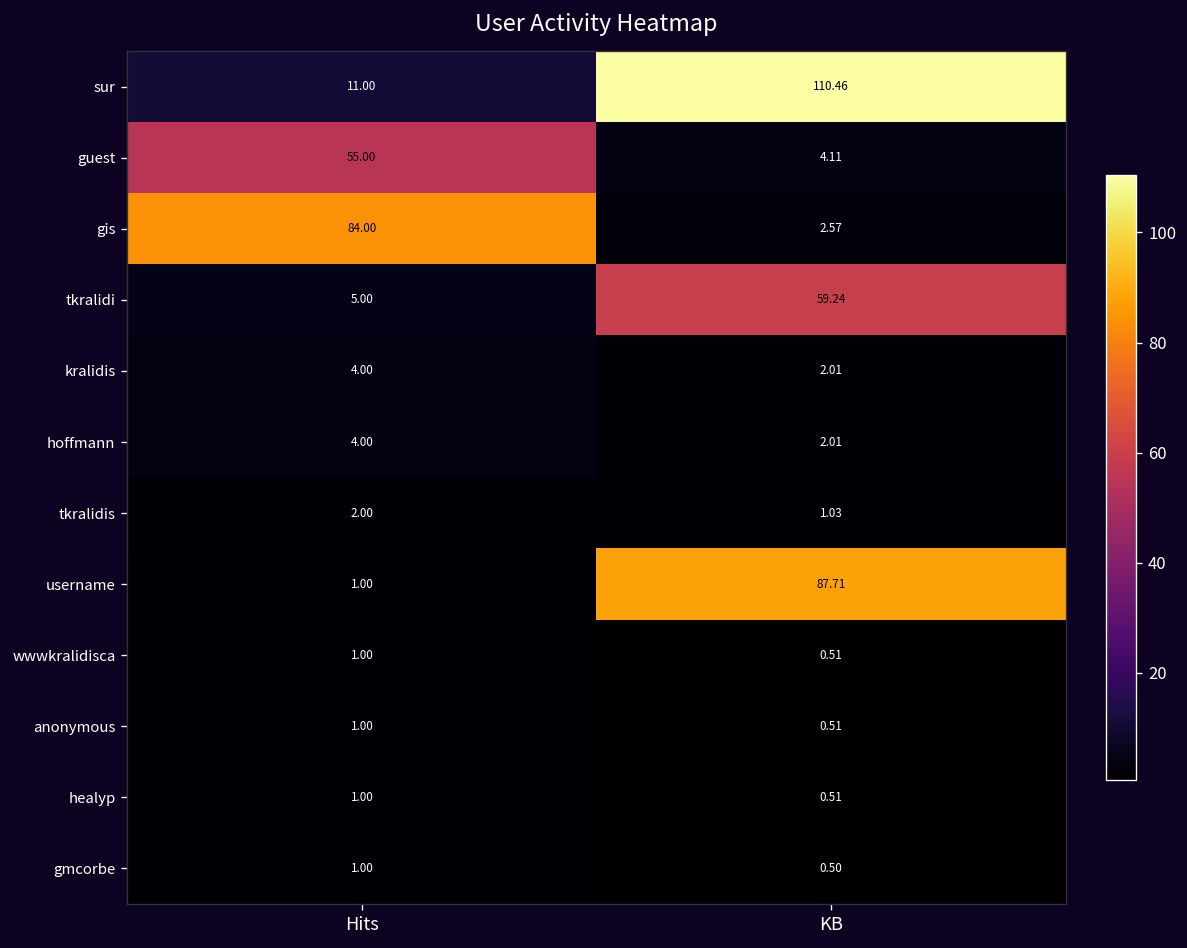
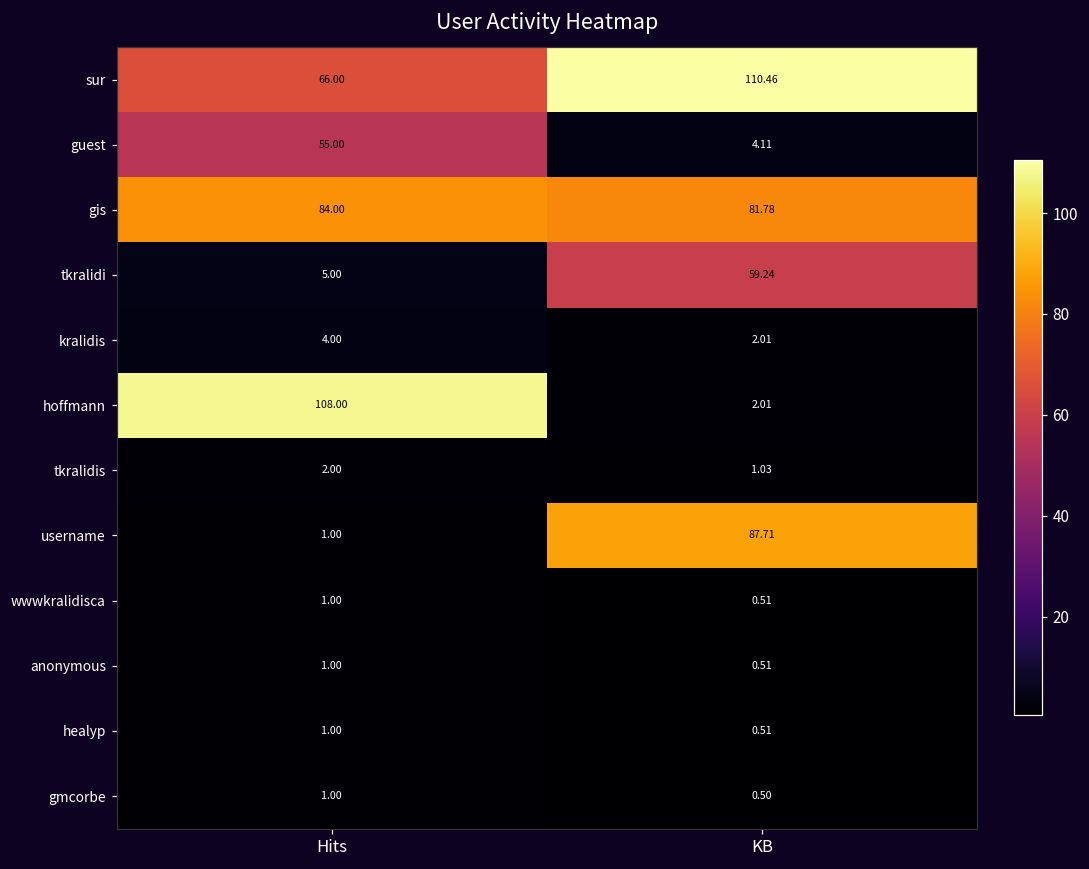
  {
    "sur": {
-     "Hits": 11.00,
+     "Hits": 66.00,
      "KB": 110.46
    },
    "guest": {
      "Hits": 55.00,
      "KB": 4.11
    },
    "gis": {
      "Hits": 84.00,
-     "KB": 2.57
+     "KB": 81.78
    },
    "tkralidi": {
      "Hits": 5.00,
      "KB": 59.24
    },
    "kralidis": {
      "Hits": 4.00,
      "KB": 2.01
    },
    "hoffmann": {
-     "Hits": 4.00,
+     "Hits": 108.00,
      "KB": 2.01
    },
    "tkralidis": {
      "Hits": 2.00,
      "KB": 1.03
    },
    "username": {
      "Hits": 1.00,
      "KB": 87.71
    },
    "wwwkralidisca": {
      "Hits": 1.00,
      "KB": 0.51
    },
    "anonymous": {
      "Hits": 1.00,
      "KB": 0.51
    },
    "healyp": {
      "Hits": 1.00,
      "KB": 0.51
    },
    "gmcorbe": {
      "Hits": 1.00,
      "KB": 0.50
    }
  }
